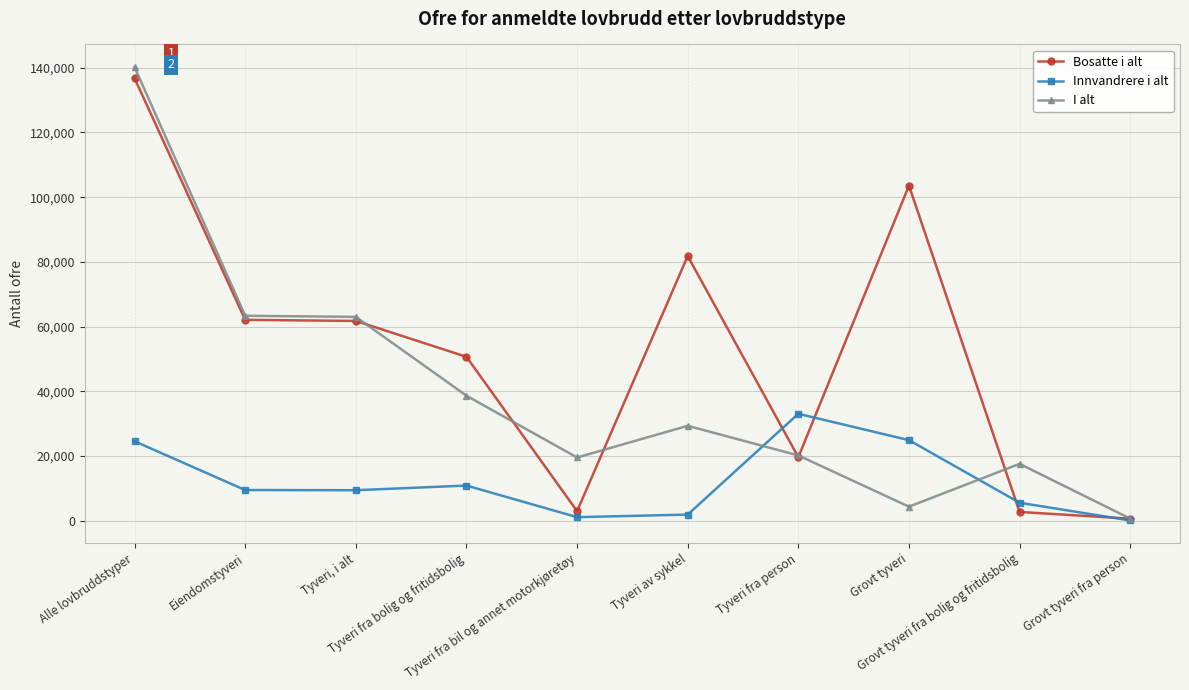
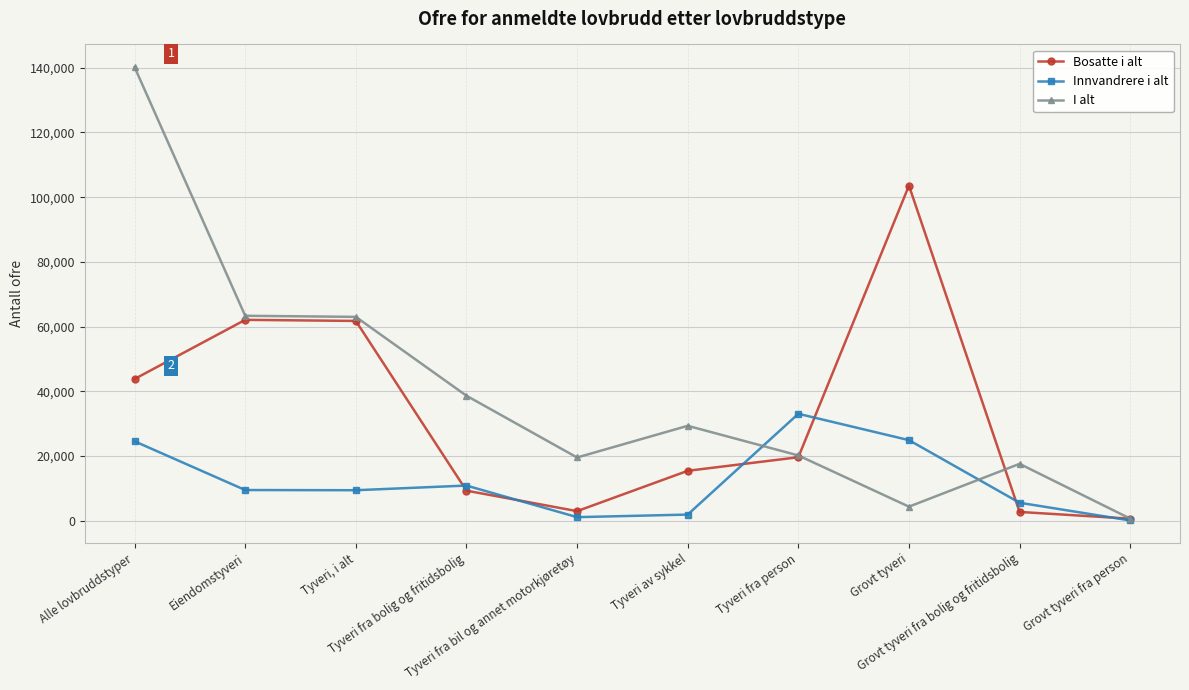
  {
    "Bosatte i alt": {
-     "Alle lovbruddstyper": "137,000",
+     "Alle lovbruddstyper": "44,000",
      "Eiendomstyveri": "62,000",
      "Tyveri, i alt": "62,000",
-     "Tyveri fra bolig og fritidsbolig": "51,000",
+     "Tyveri fra bolig og fritidsbolig": "9,000",
      "Tyveri fra bil og annet motorkjøretøy": "3,000",
-     "Tyveri av sykkel": "82,000",
+     "Tyveri av sykkel": "15,000",
      "Grovt tyveri": "104,000",
      "Grovt tyveri fra bolig og fritidsbolig": "3,000"
    },
    "Innvandrere i alt": {
      "Alle lovbruddstyper": "25,000",
      "Eiendomstyveri": "10,000",
      "Tyveri, i alt": "9,000",
      "Tyveri fra bolig og fritidsbolig": "11,000",
      "Tyveri fra bil og annet motorkjøretøy": "1,000",
      "Tyveri av sykkel": "2,000",
      "Tyveri fra person": "33,000",
      "Grovt tyveri": "25,000",
      "Grovt tyveri fra bolig og fritidsbolig": "6,000"
    },
    "I alt": {
      "Alle lovbruddstyper": "140,000",
      "Eiendomstyveri": "63,000",
      "Tyveri, i alt": "63,000",
      "Tyveri fra bolig og fritidsbolig": "39,000",
      "Tyveri fra bil og annet motorkjøretøy": "20,000",
      "Tyveri av sykkel": "29,000",
      "Grovt tyveri": "4,000",
      "Grovt tyveri fra bolig og fritidsbolig": "18,000"
    }
  }
